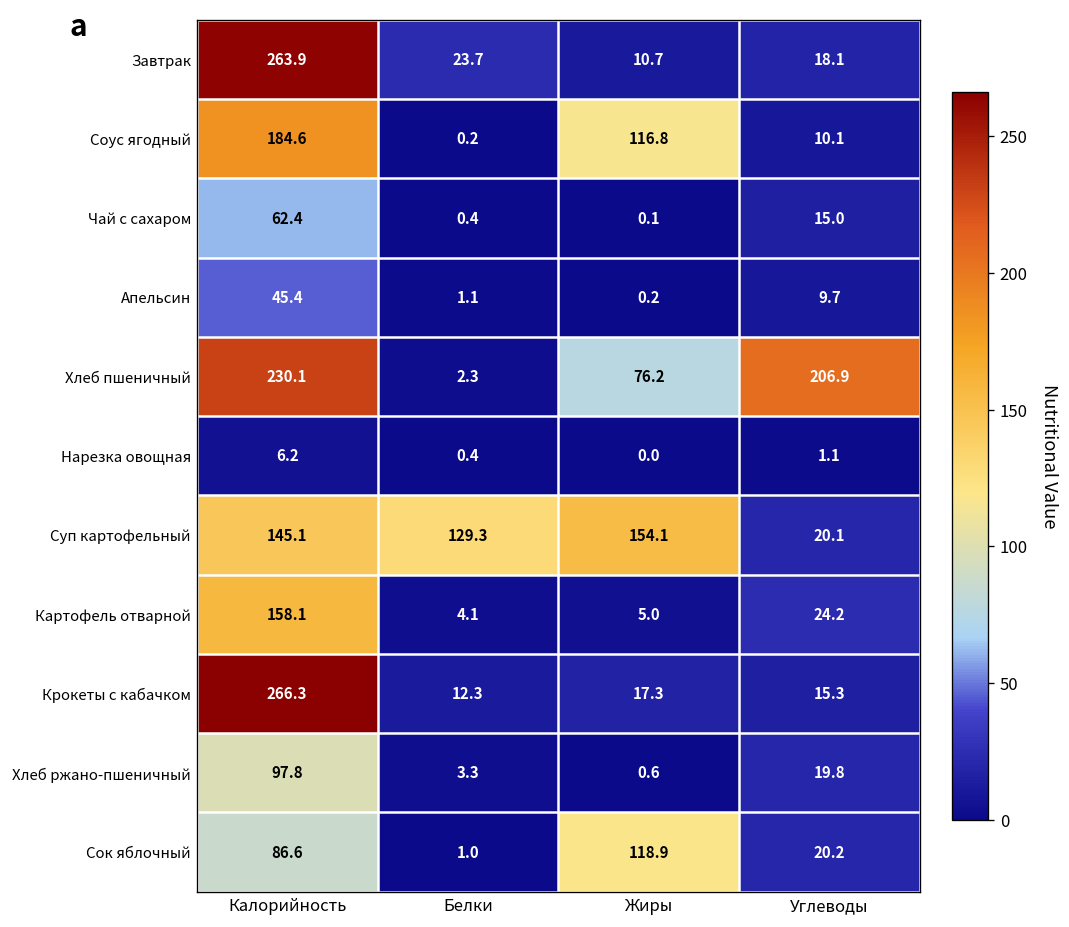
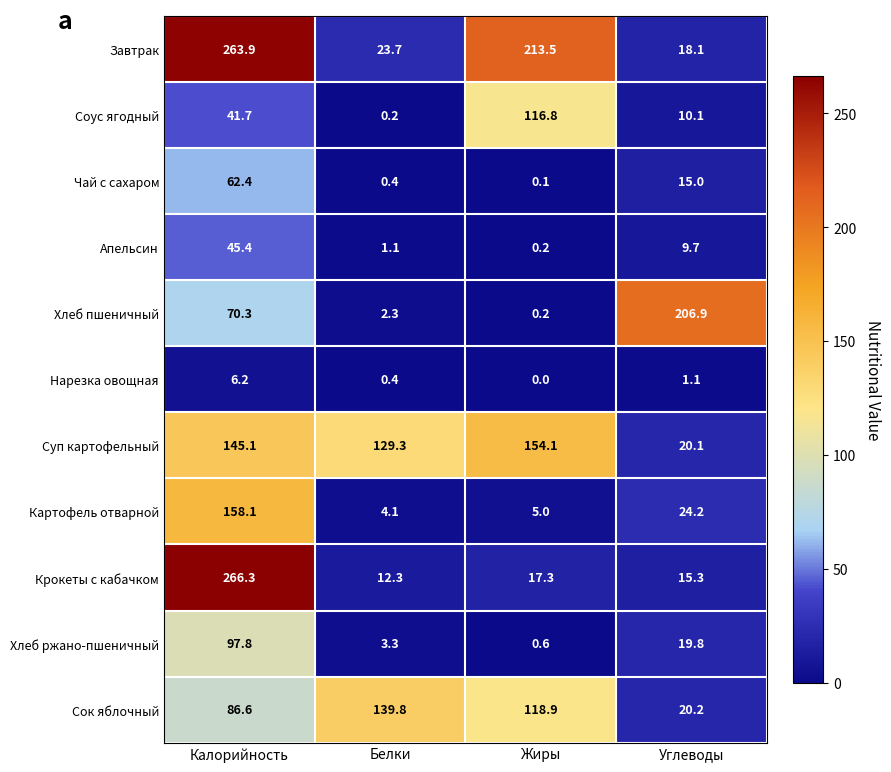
  {
    "Завтрак": {
      "Калорийность": 263.9,
      "Белки": 23.7,
-     "Жиры": 10.7,
+     "Жиры": 213.5,
      "Углеводы": 18.1
    },
    "Соус ягодный": {
-     "Калорийность": 184.6,
+     "Калорийность": 41.7,
      "Белки": 0.2,
      "Жиры": 116.8,
      "Углеводы": 10.1
    },
    "Чай с сахаром": {
      "Калорийность": 62.4,
      "Белки": 0.4,
      "Жиры": 0.1,
      "Углеводы": 15.0
    },
    "Апельсин": {
      "Калорийность": 45.4,
      "Белки": 1.1,
      "Жиры": 0.2,
      "Углеводы": 9.7
    },
    "Хлеб пшеничный": {
-     "Калорийность": 230.1,
+     "Калорийность": 70.3,
      "Белки": 2.3,
-     "Жиры": 76.2,
+     "Жиры": 0.2,
      "Углеводы": 206.9
    },
    "Нарезка овощная": {
      "Калорийность": 6.2,
      "Белки": 0.4,
      "Жиры": 0.0,
      "Углеводы": 1.1
    },
    "Суп картофельный": {
      "Калорийность": 145.1,
      "Белки": 129.3,
      "Жиры": 154.1,
      "Углеводы": 20.1
    },
    "Картофель отварной": {
      "Калорийность": 158.1,
      "Белки": 4.1,
      "Жиры": 5.0,
      "Углеводы": 24.2
    },
    "Крокеты с кабачком": {
      "Калорийность": 266.3,
      "Белки": 12.3,
      "Жиры": 17.3,
      "Углеводы": 15.3
    },
    "Хлеб ржано-пшеничный": {
      "Калорийность": 97.8,
      "Белки": 3.3,
      "Жиры": 0.6,
      "Углеводы": 19.8
    },
    "Сок яблочный": {
      "Калорийность": 86.6,
-     "Белки": 1.0,
+     "Белки": 139.8,
      "Жиры": 118.9,
      "Углеводы": 20.2
    }
  }
